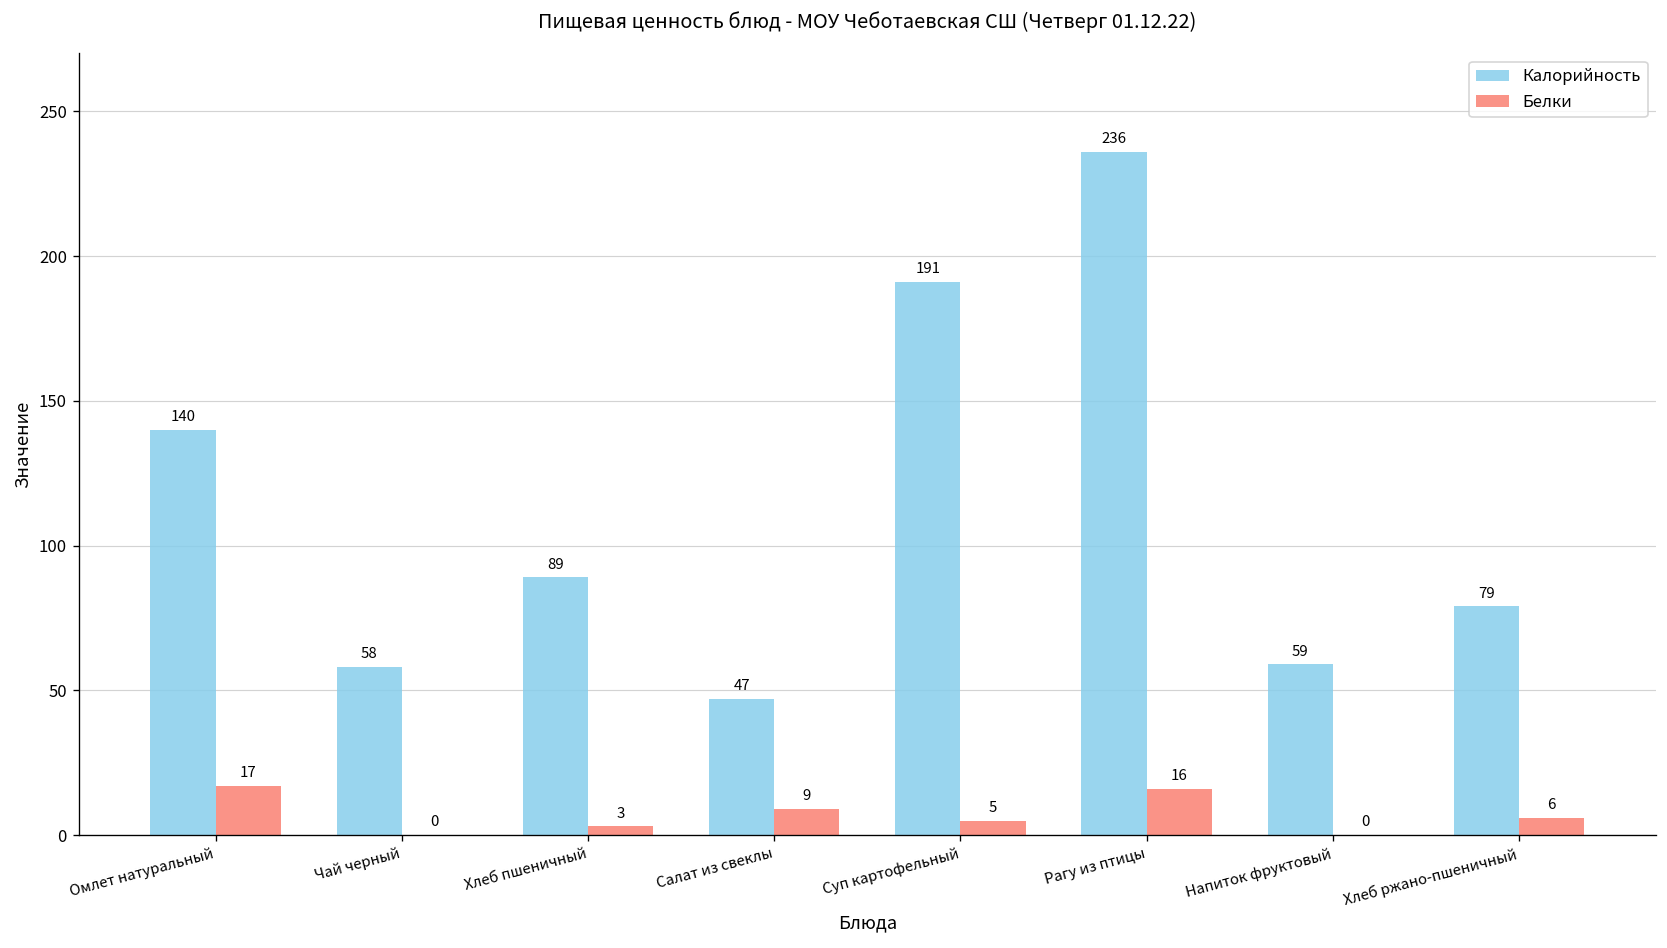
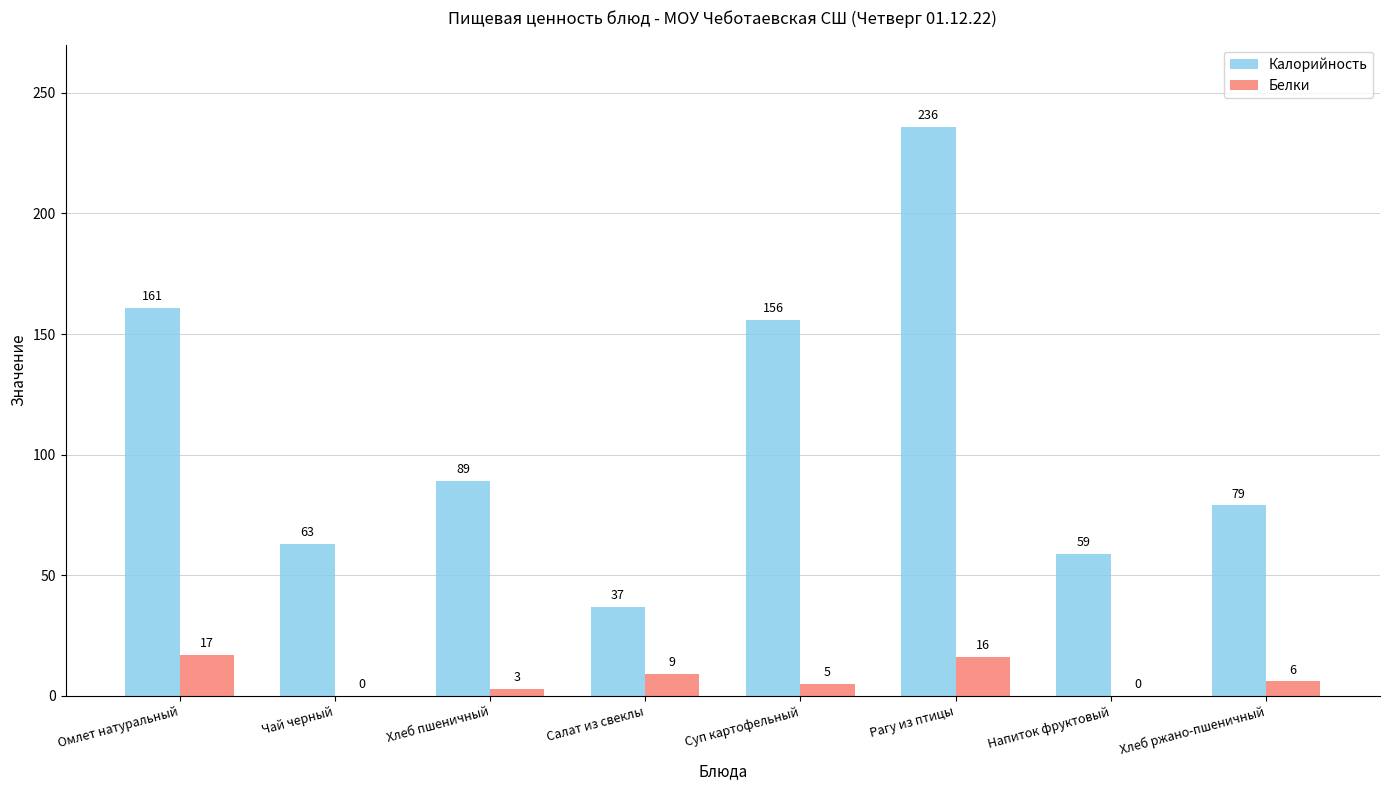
  {
    "Калорийность": {
-     "Омлет натуральный": 140,
-     "Чай черный": 58,
+     "Омлет натуральный": 161,
+     "Чай черный": 63,
      "Хлеб пшеничный": 89,
-     "Салат из свеклы": 47,
-     "Суп картофельный": 191,
+     "Салат из свеклы": 37,
+     "Суп картофельный": 156,
      "Рагу из птицы": 236,
      "Напиток фруктовый": 59,
      "Хлеб ржано-пшеничный": 79
    },
    "Белки": {
      "Омлет натуральный": 17,
      "Чай черный": 0,
      "Хлеб пшеничный": 3,
      "Салат из свеклы": 9,
      "Суп картофельный": 5,
      "Рагу из птицы": 16,
      "Напиток фруктовый": 0,
      "Хлеб ржано-пшеничный": 6
    }
  }
